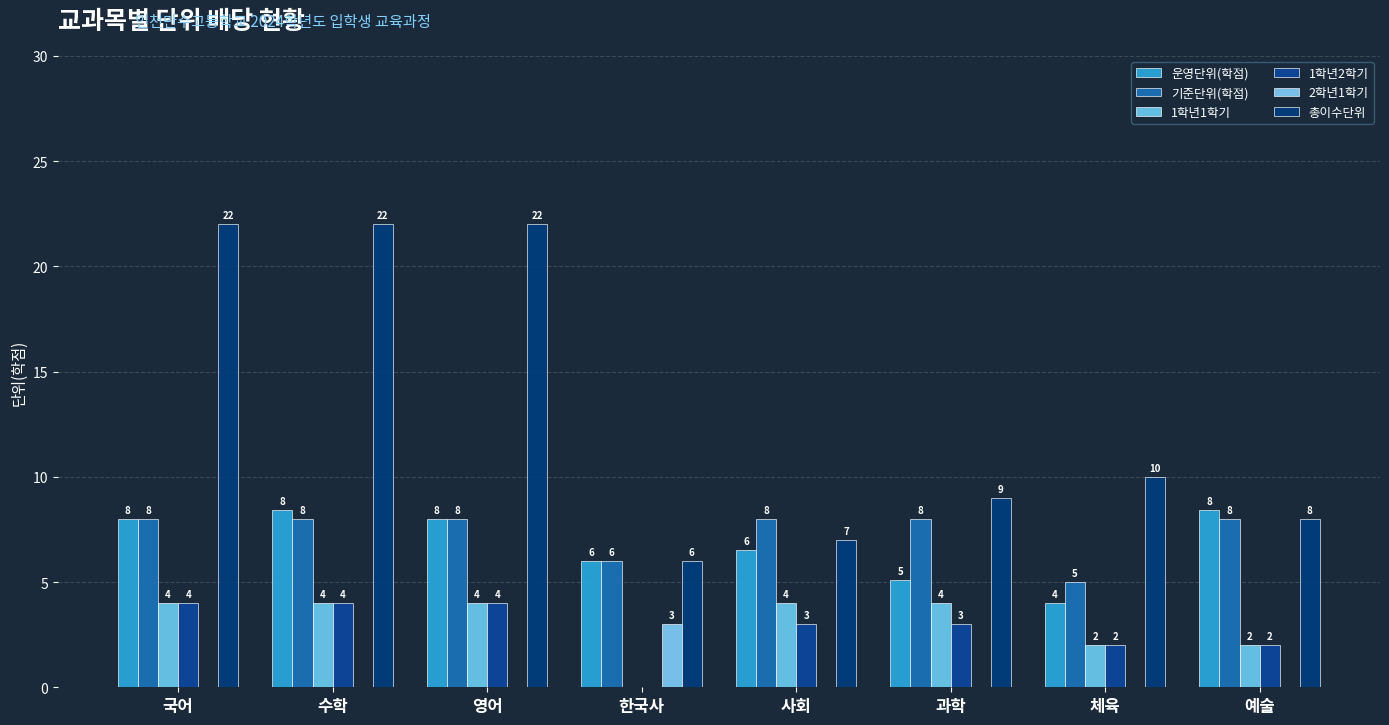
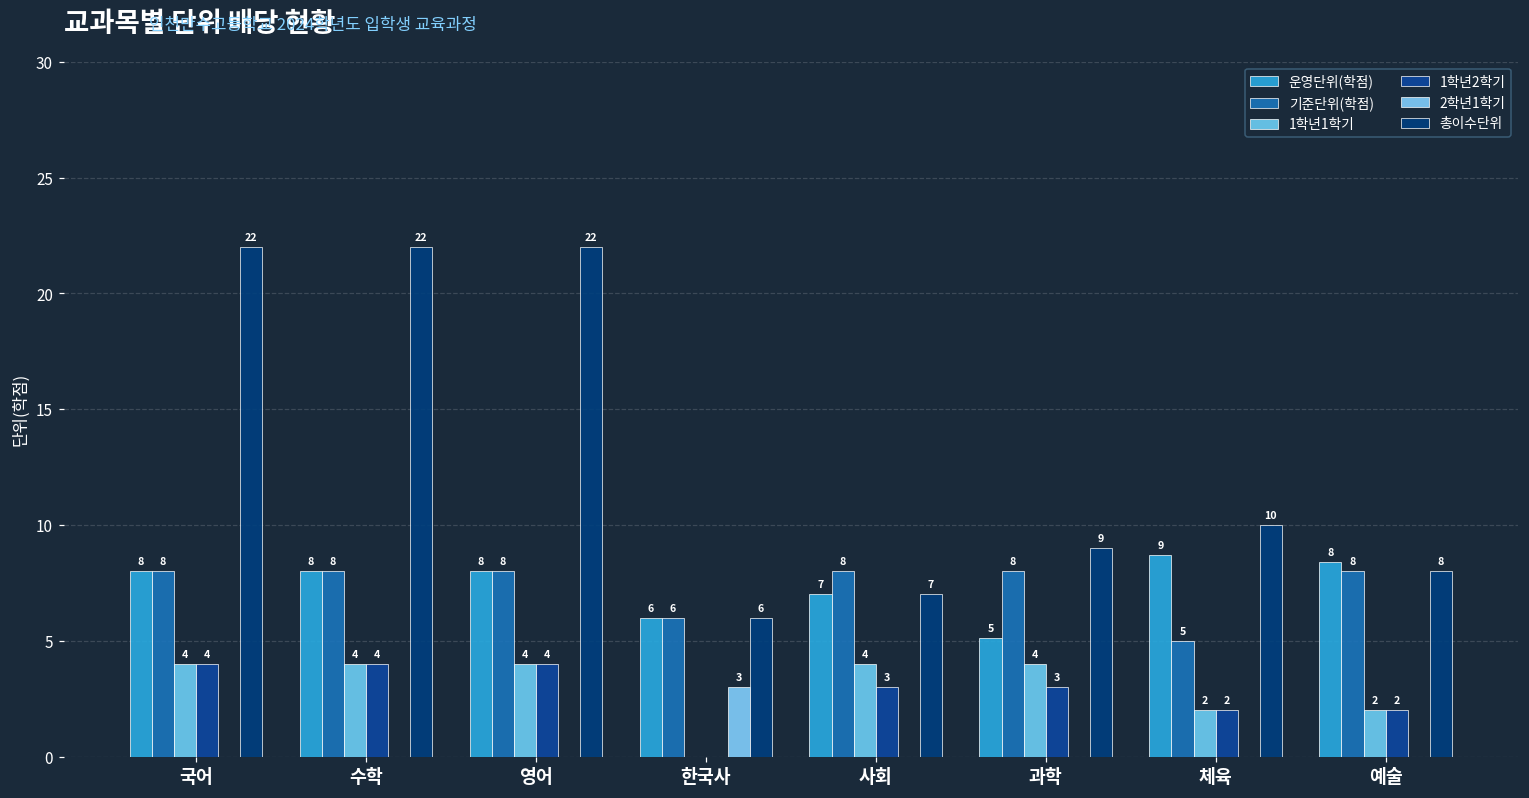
  {
    "운영단위(학점)": {
      "국어": 8,
-     "수학": 8.4,
+     "수학": 8.0,
      "영어": 8,
      "한국사": 6,
-     "사회": 6,
+     "사회": 7,
      "과학": 5,
-     "체육": 4,
+     "체육": 9,
      "예술": 8
    }
  }
